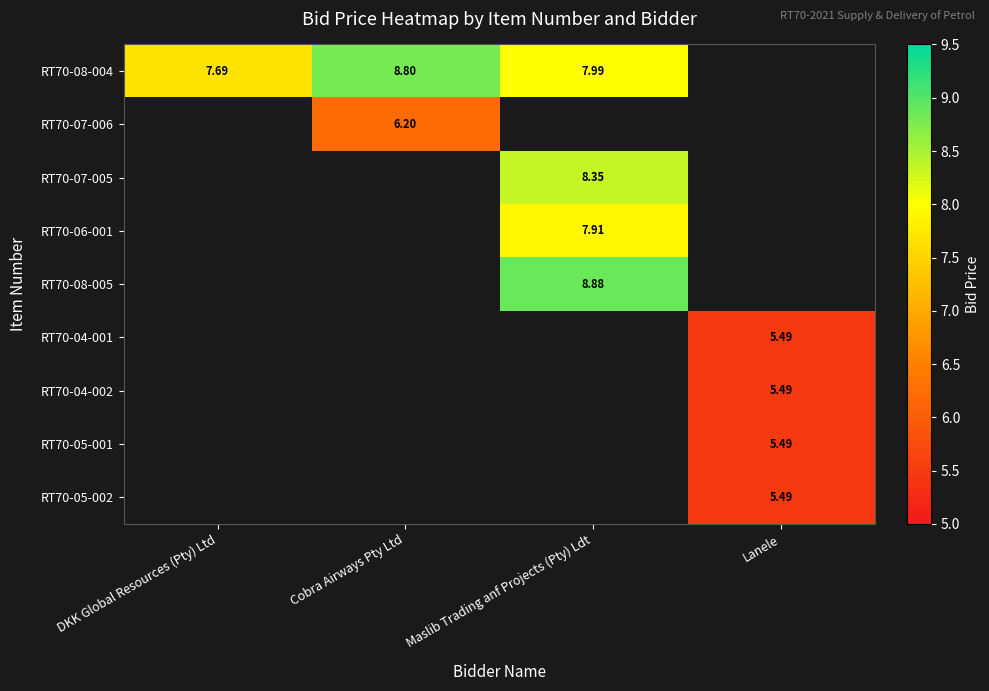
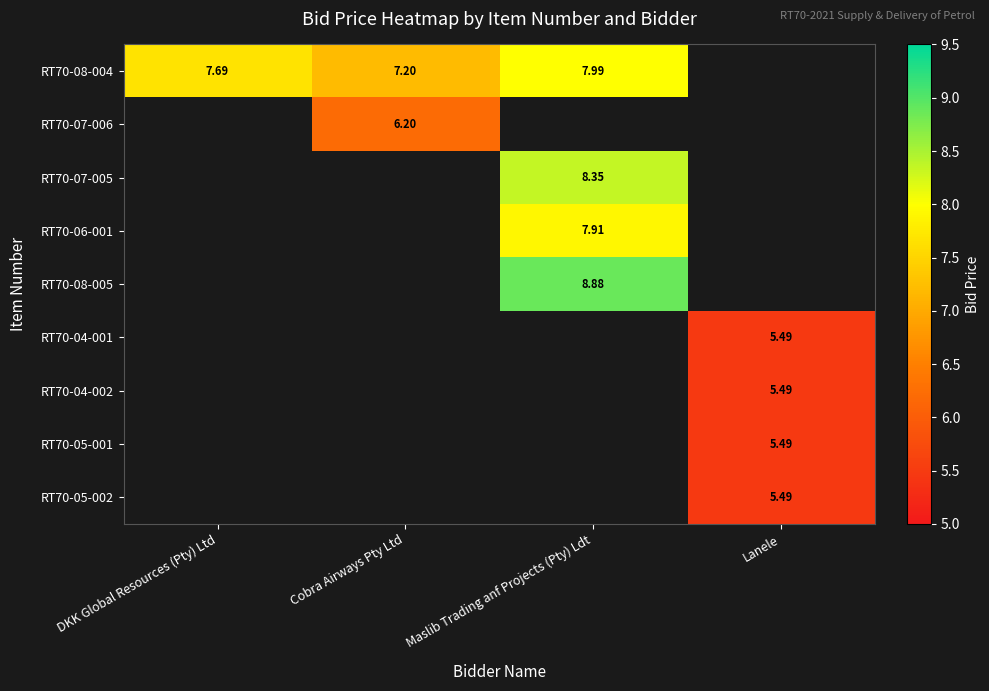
  {
    "RT70-08-004": {
      "DKK Global Resources (Pty) Ltd": 7.69,
-     "Cobra Airways Pty Ltd": 8.80,
+     "Cobra Airways Pty Ltd": 7.20,
      "Maslib Trading anf Projects (Pty) Ldt": 7.99
    },
    "RT70-07-006": {
      "Cobra Airways Pty Ltd": 6.20
    },
    "RT70-07-005": {
      "Maslib Trading anf Projects (Pty) Ldt": 8.35
    },
    "RT70-06-001": {
      "Maslib Trading anf Projects (Pty) Ldt": 7.91
    },
    "RT70-08-005": {
      "Maslib Trading anf Projects (Pty) Ldt": 8.88
    },
    "RT70-04-001": {
      "Lanele": 5.49
    },
    "RT70-04-002": {
      "Lanele": 5.49
    },
    "RT70-05-001": {
      "Lanele": 5.49
    },
    "RT70-05-002": {
      "Lanele": 5.49
    }
  }
